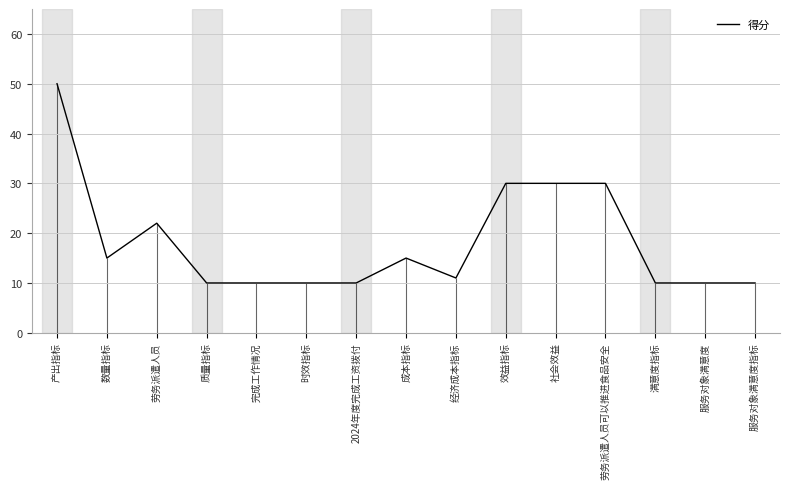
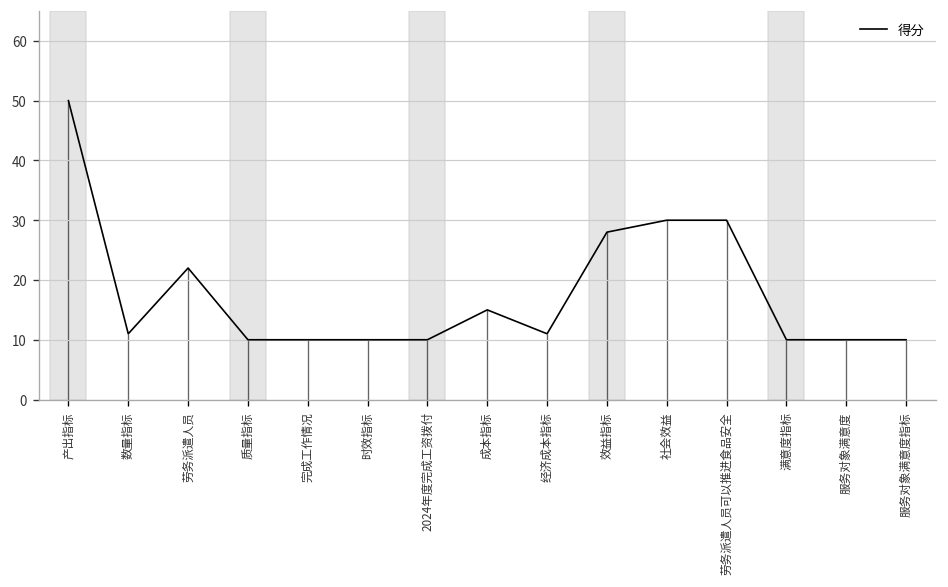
  {
    "产出指标": 50,
-   "数量指标": 15,
+   "数量指标": 11,
    "劳务派遣人员": 22,
    "质量指标": 10,
    "完成工作情况": 10,
    "时效指标": 10,
    "2024年度完成工资拨付": 10,
    "成本指标": 15,
    "经济成本指标": 11,
-   "效益指标": 30,
+   "效益指标": 28,
    "社会效益": 30,
    "劳务派遣人员可以推进食品安全": 30,
    "满意度指标": 10,
    "服务对象满意度": 10,
    "服务对象满意度指标": 10
  }
